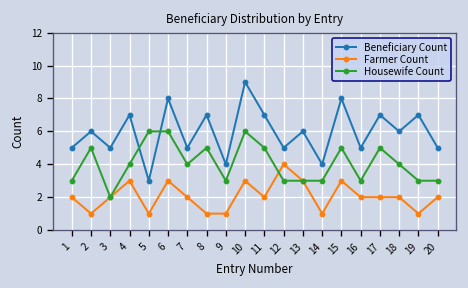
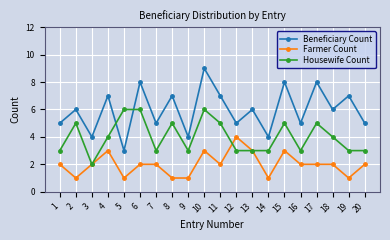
  {
    "Beneficiary Count": {
      "1": 5,
      "2": 6,
-     "3": 5,
+     "3": 4,
      "4": 7,
      "5": 3,
      "6": 8,
      "7": 5,
      "8": 7,
      "9": 4,
      "10": 9,
      "11": 7,
      "12": 5,
      "13": 6,
      "14": 4,
      "15": 8,
      "16": 5,
-     "17": 7,
+     "17": 8,
      "18": 6,
      "19": 7,
      "20": 5
    },
    "Farmer Count": {
      "1": 2,
      "2": 1,
      "4": 3,
      "5": 1,
-     "6": 3,
+     "6": 2,
      "7": 2,
      "8": 1,
      "9": 1,
      "10": 3,
      "11": 2,
      "12": 4,
      "14": 1,
      "15": 3,
      "16": 2,
      "17": 2,
      "18": 2,
      "19": 1,
      "20": 2
    },
    "Housewife Count": {
      "1": 3,
      "2": 5,
      "4": 4,
      "5": 6,
      "6": 6,
-     "7": 4,
+     "7": 3,
      "8": 5,
      "9": 3,
      "10": 6,
      "11": 5,
      "12": 3,
      "14": 3,
      "15": 5,
      "16": 3,
      "17": 5,
      "18": 4,
      "19": 3,
      "20": 3
    }
  }
